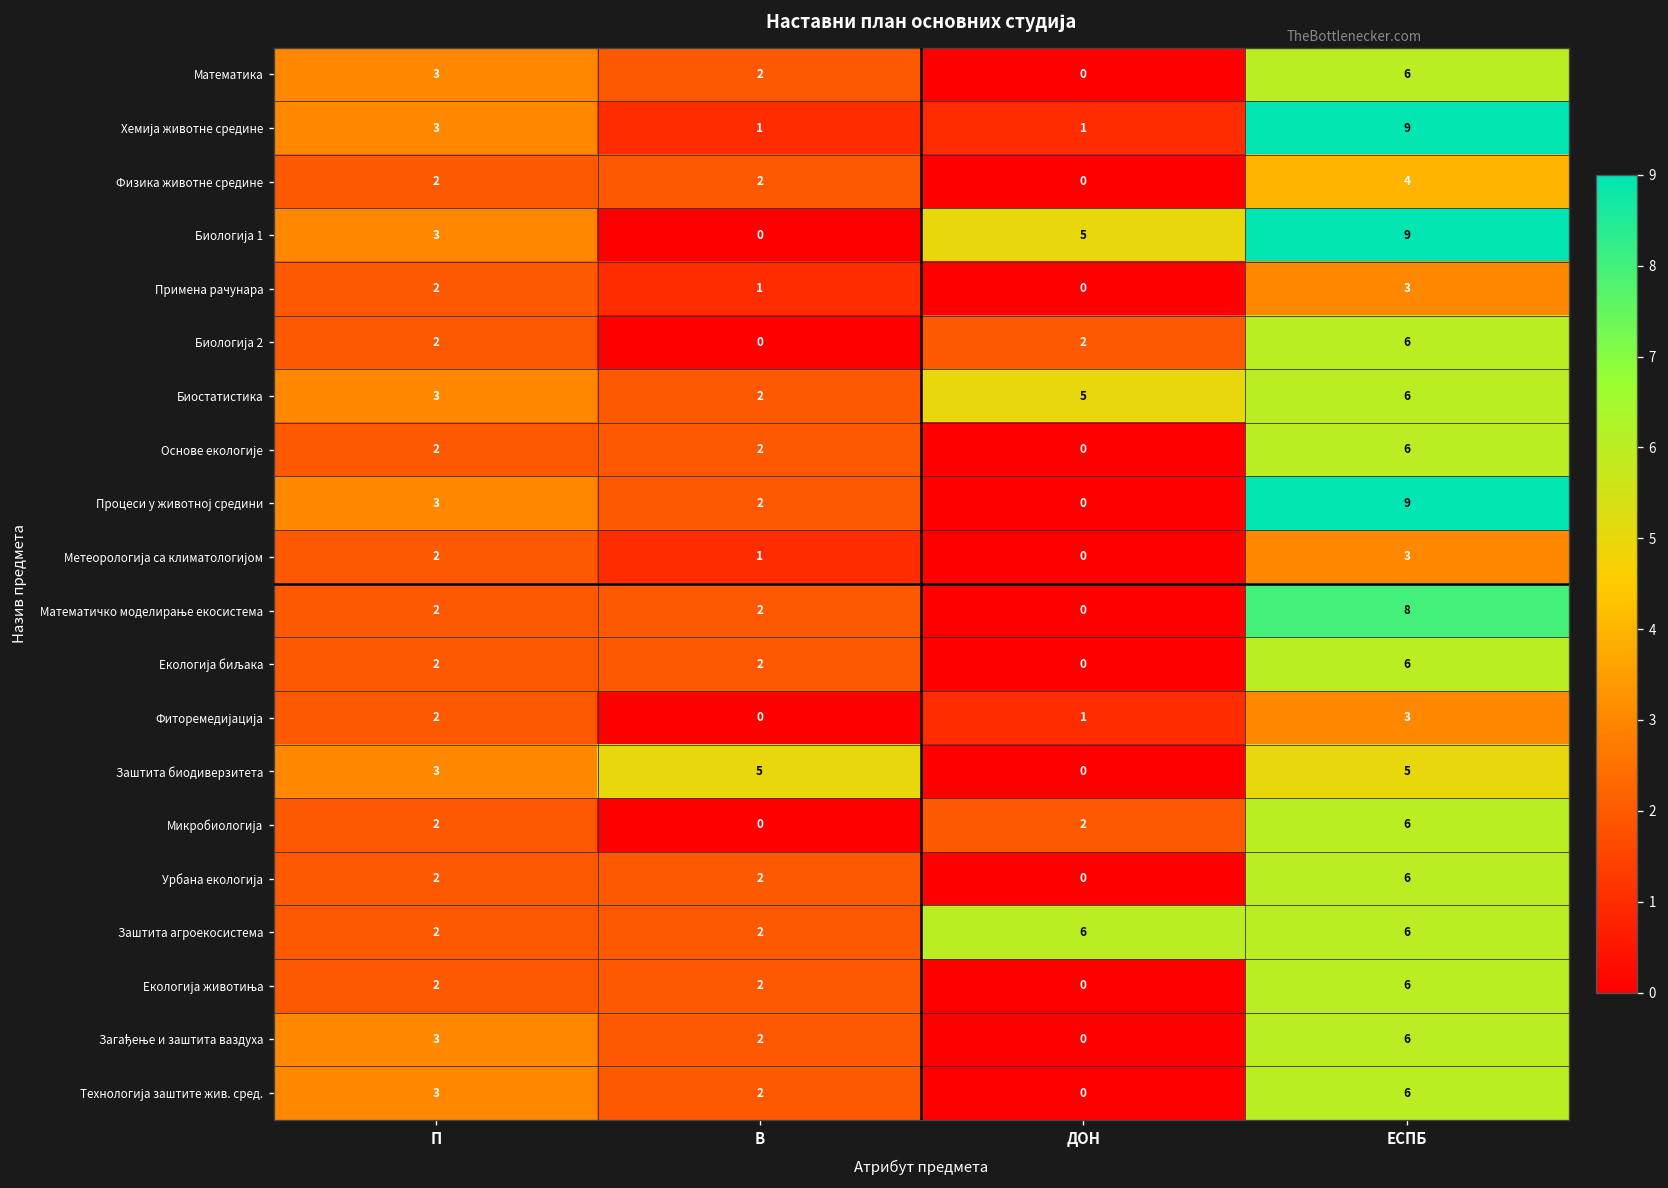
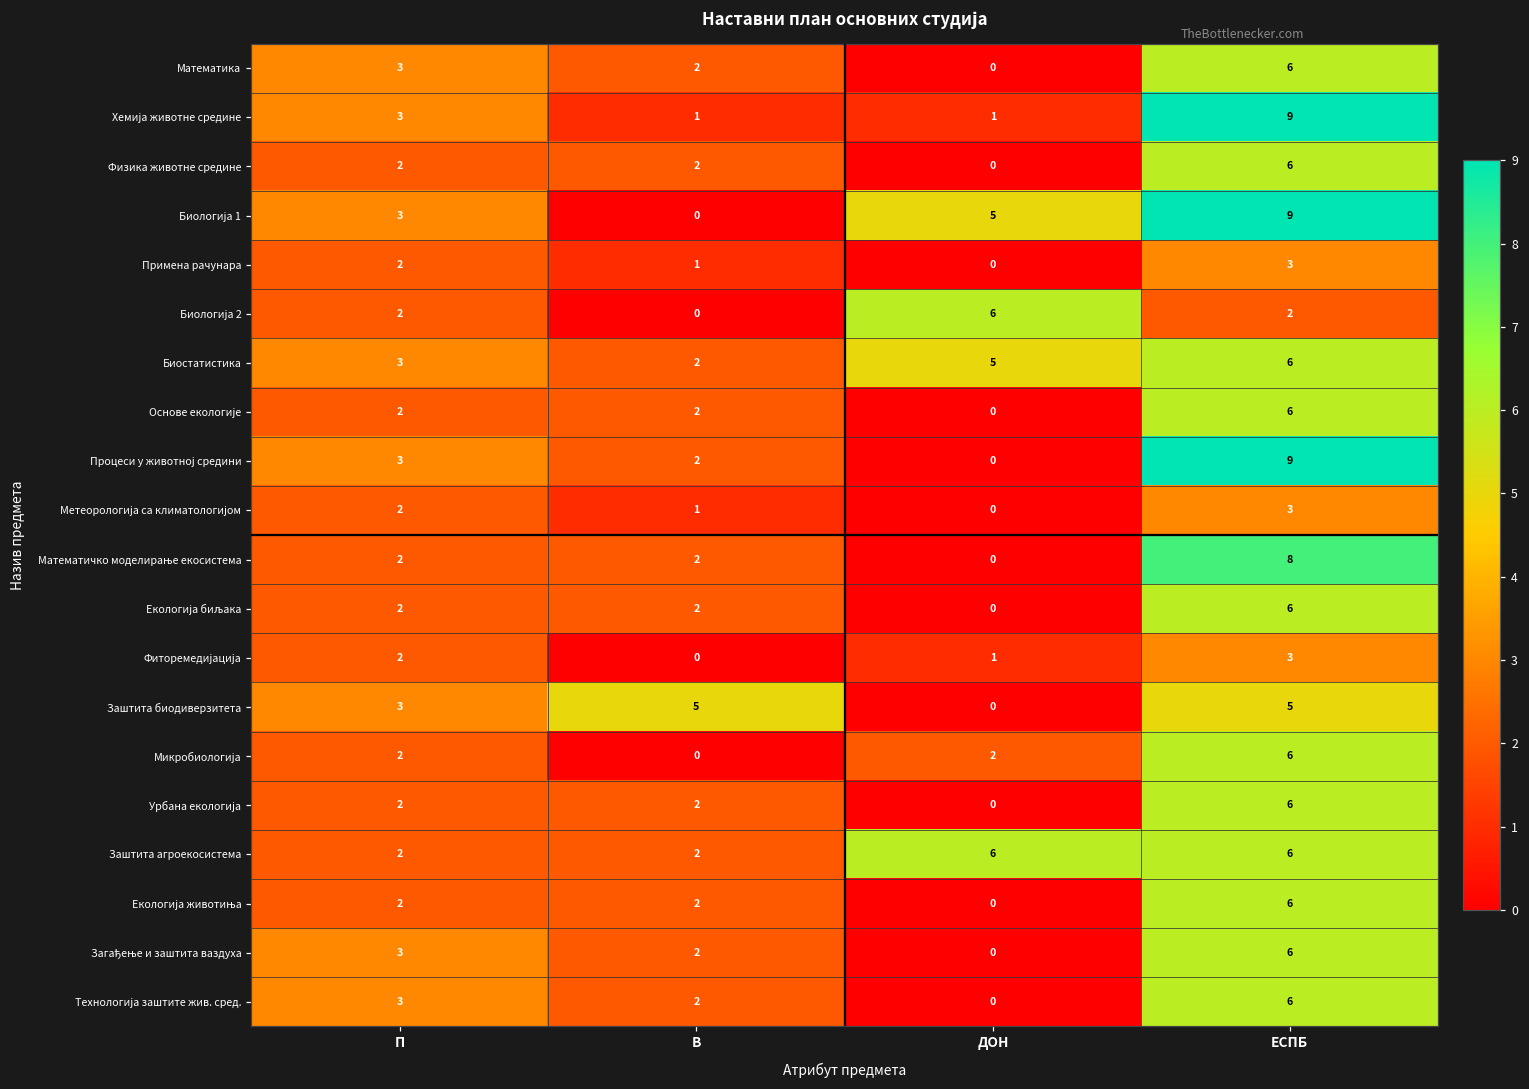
  {
    "Математика": {
      "П": 3,
      "В": 2,
      "ДОН": 0,
      "ЕСПБ": 6
    },
    "Хемија животне средине": {
      "П": 3,
      "В": 1,
      "ДОН": 1,
      "ЕСПБ": 9
    },
    "Физика животне средине": {
      "П": 2,
      "В": 2,
      "ДОН": 0,
-     "ЕСПБ": 4
+     "ЕСПБ": 6
    },
    "Биологија 1": {
      "П": 3,
      "В": 0,
      "ДОН": 5,
      "ЕСПБ": 9
    },
    "Примена рачунара": {
      "П": 2,
      "В": 1,
      "ДОН": 0,
      "ЕСПБ": 3
    },
    "Биологија 2": {
      "П": 2,
      "В": 0,
-     "ДОН": 2,
-     "ЕСПБ": 6
+     "ДОН": 6,
+     "ЕСПБ": 2
    },
    "Биостатистика": {
      "П": 3,
      "В": 2,
      "ДОН": 5,
      "ЕСПБ": 6
    },
    "Основе екологије": {
      "П": 2,
      "В": 2,
      "ДОН": 0,
      "ЕСПБ": 6
    },
    "Процеси у животној средини": {
      "П": 3,
      "В": 2,
      "ДОН": 0,
      "ЕСПБ": 9
    },
    "Метеорологија са климатологијом": {
      "П": 2,
      "В": 1,
      "ДОН": 0,
      "ЕСПБ": 3
    },
    "Математичко моделирање екосистема": {
      "П": 2,
      "В": 2,
      "ДОН": 0,
      "ЕСПБ": 8
    },
    "Екологија биљака": {
      "П": 2,
      "В": 2,
      "ДОН": 0,
      "ЕСПБ": 6
    },
    "Фиторемедијација": {
      "П": 2,
      "В": 0,
      "ДОН": 1,
      "ЕСПБ": 3
    },
    "Заштита биодиверзитета": {
      "П": 3,
      "В": 5,
      "ДОН": 0,
      "ЕСПБ": 5
    },
    "Микробиологија": {
      "П": 2,
      "В": 0,
      "ДОН": 2,
      "ЕСПБ": 6
    },
    "Урбана екологија": {
      "П": 2,
      "В": 2,
      "ДОН": 0,
      "ЕСПБ": 6
    },
    "Заштита агроекосистема": {
      "П": 2,
      "В": 2,
      "ДОН": 6,
      "ЕСПБ": 6
    },
    "Екологија животиња": {
      "П": 2,
      "В": 2,
      "ДОН": 0,
      "ЕСПБ": 6
    },
    "Загађење и заштита ваздуха": {
      "П": 3,
      "В": 2,
      "ДОН": 0,
      "ЕСПБ": 6
    },
    "Технологија заштите жив. сред.": {
      "П": 3,
      "В": 2,
      "ДОН": 0,
      "ЕСПБ": 6
    }
  }
